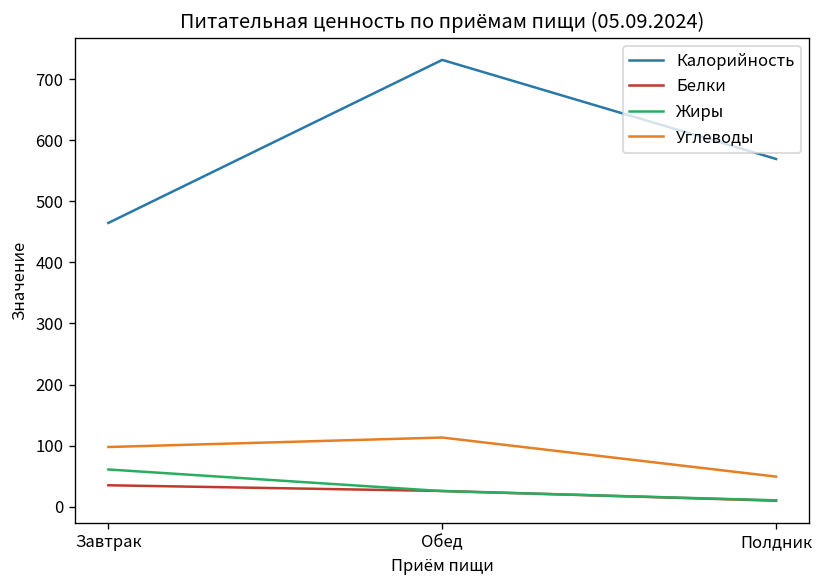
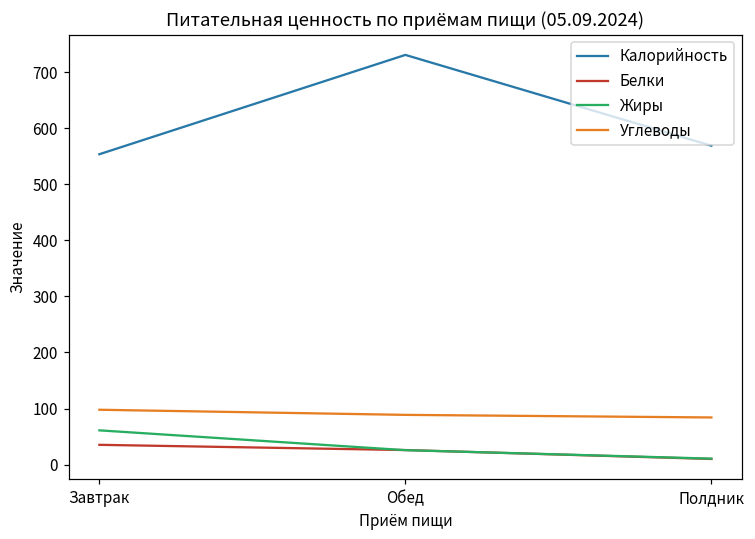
  {
    "Калорийность": {
-     "Завтрак": 460,
+     "Завтрак": 550,
      "Обед": 730,
      "Полдник": 570
    },
    "Белки": {
      "Завтрак": 40
    },
    "Жиры": {
      "Завтрак": 60
    },
    "Углеводы": {
      "Завтрак": 100,
-     "Обед": 110,
-     "Полдник": 50
+     "Обед": 90,
+     "Полдник": 80
    }
  }
